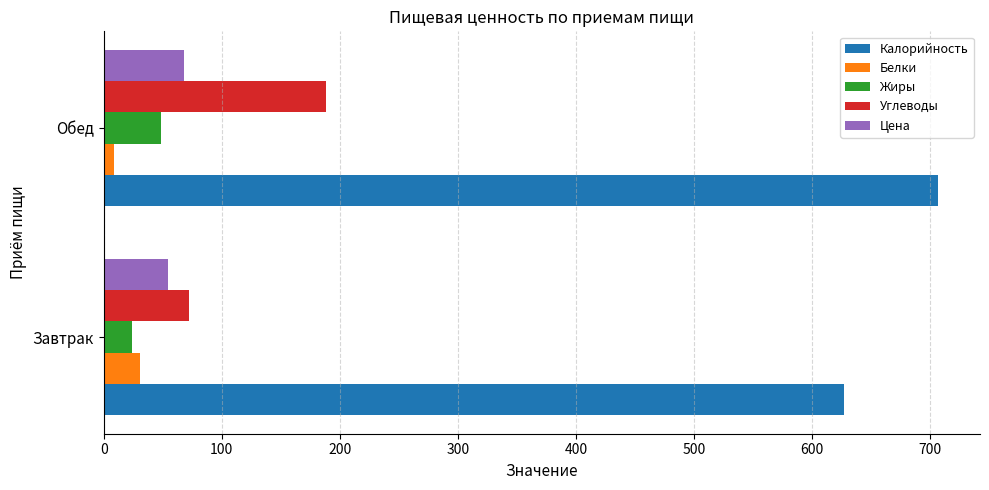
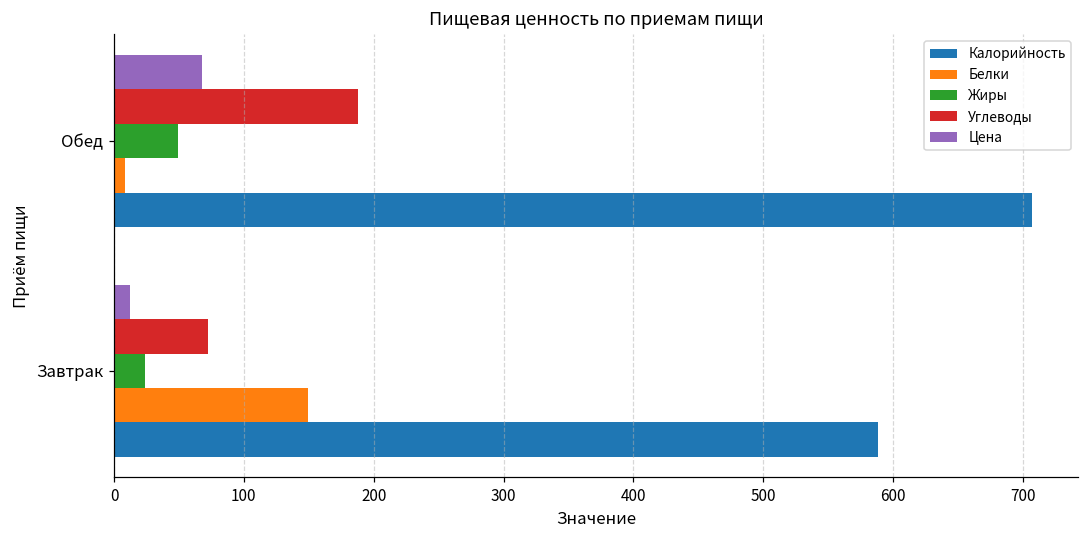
  {
    "Калорийность": {
      "Обед": 707,
-     "Завтрак": 627
+     "Завтрак": 588
    },
    "Белки": {
      "Обед": 9,
-     "Завтрак": 31
+     "Завтрак": 149
    },
    "Жиры": {
      "Обед": 49,
      "Завтрак": 24
    },
    "Углеводы": {
      "Обед": 188,
      "Завтрак": 72
    },
    "Цена": {
      "Обед": 68,
-     "Завтрак": 54
+     "Завтрак": 12
    }
  }
